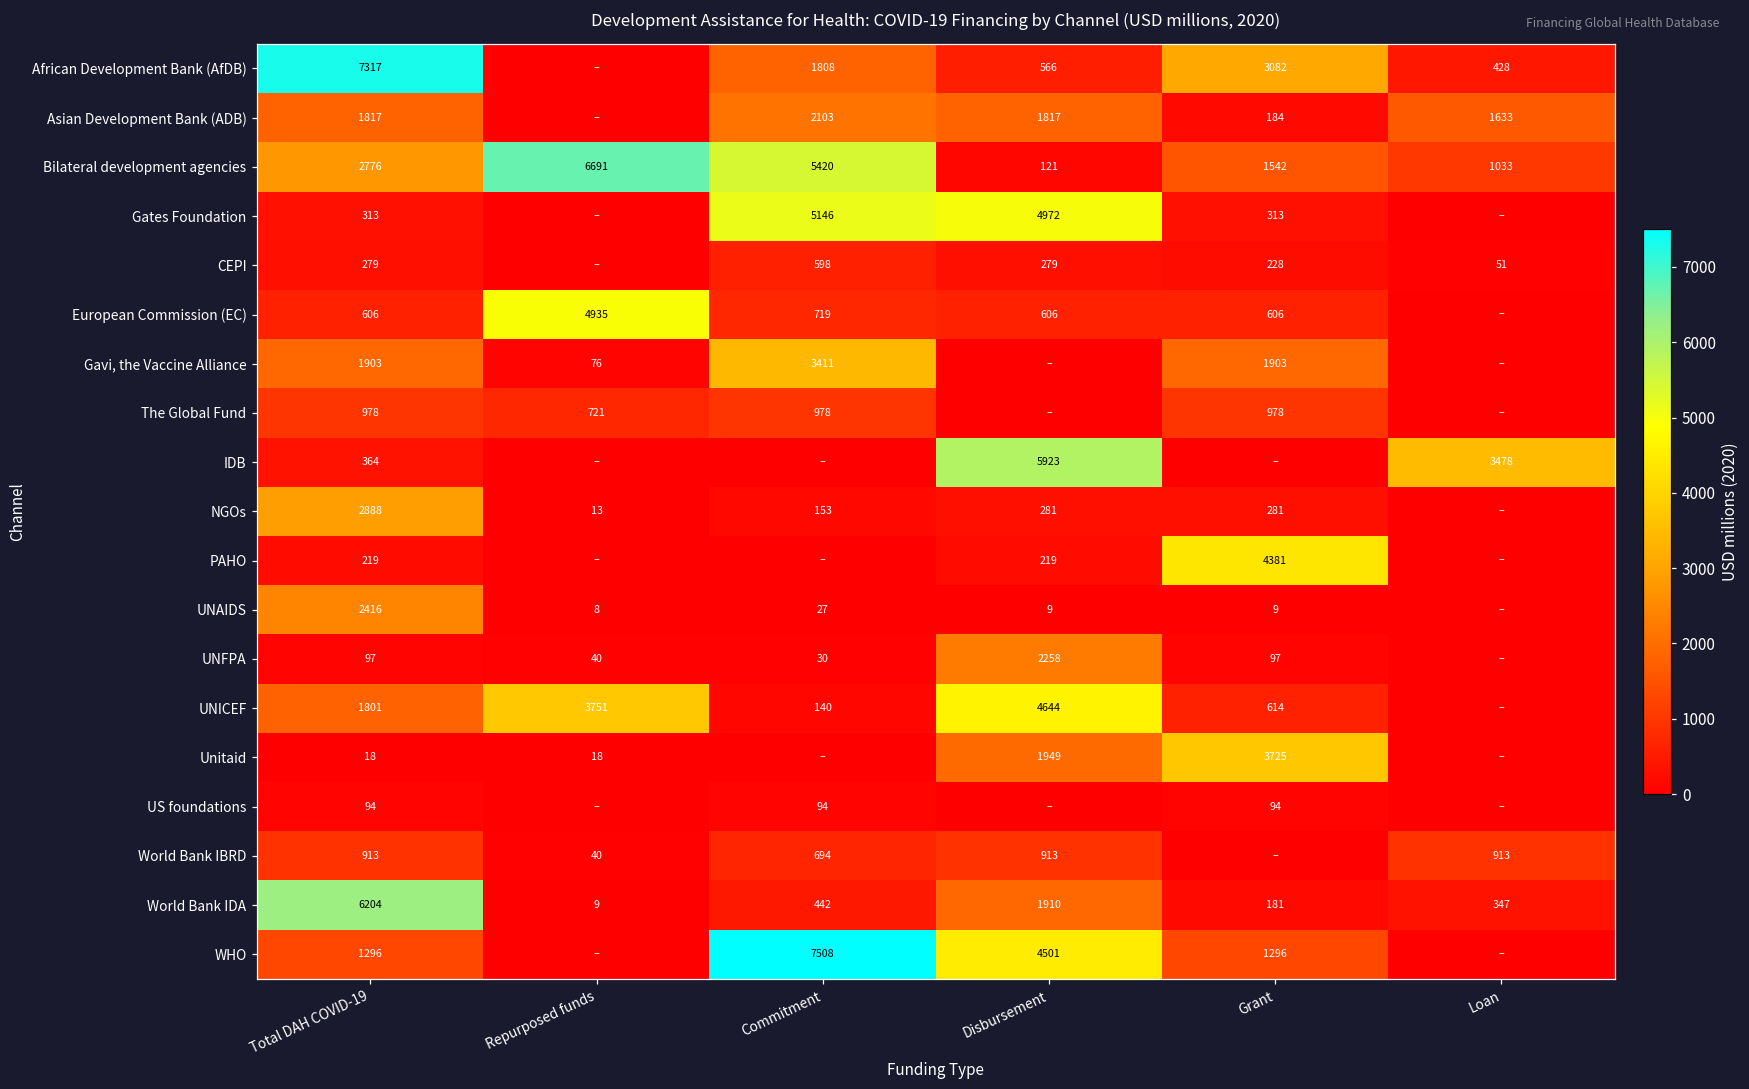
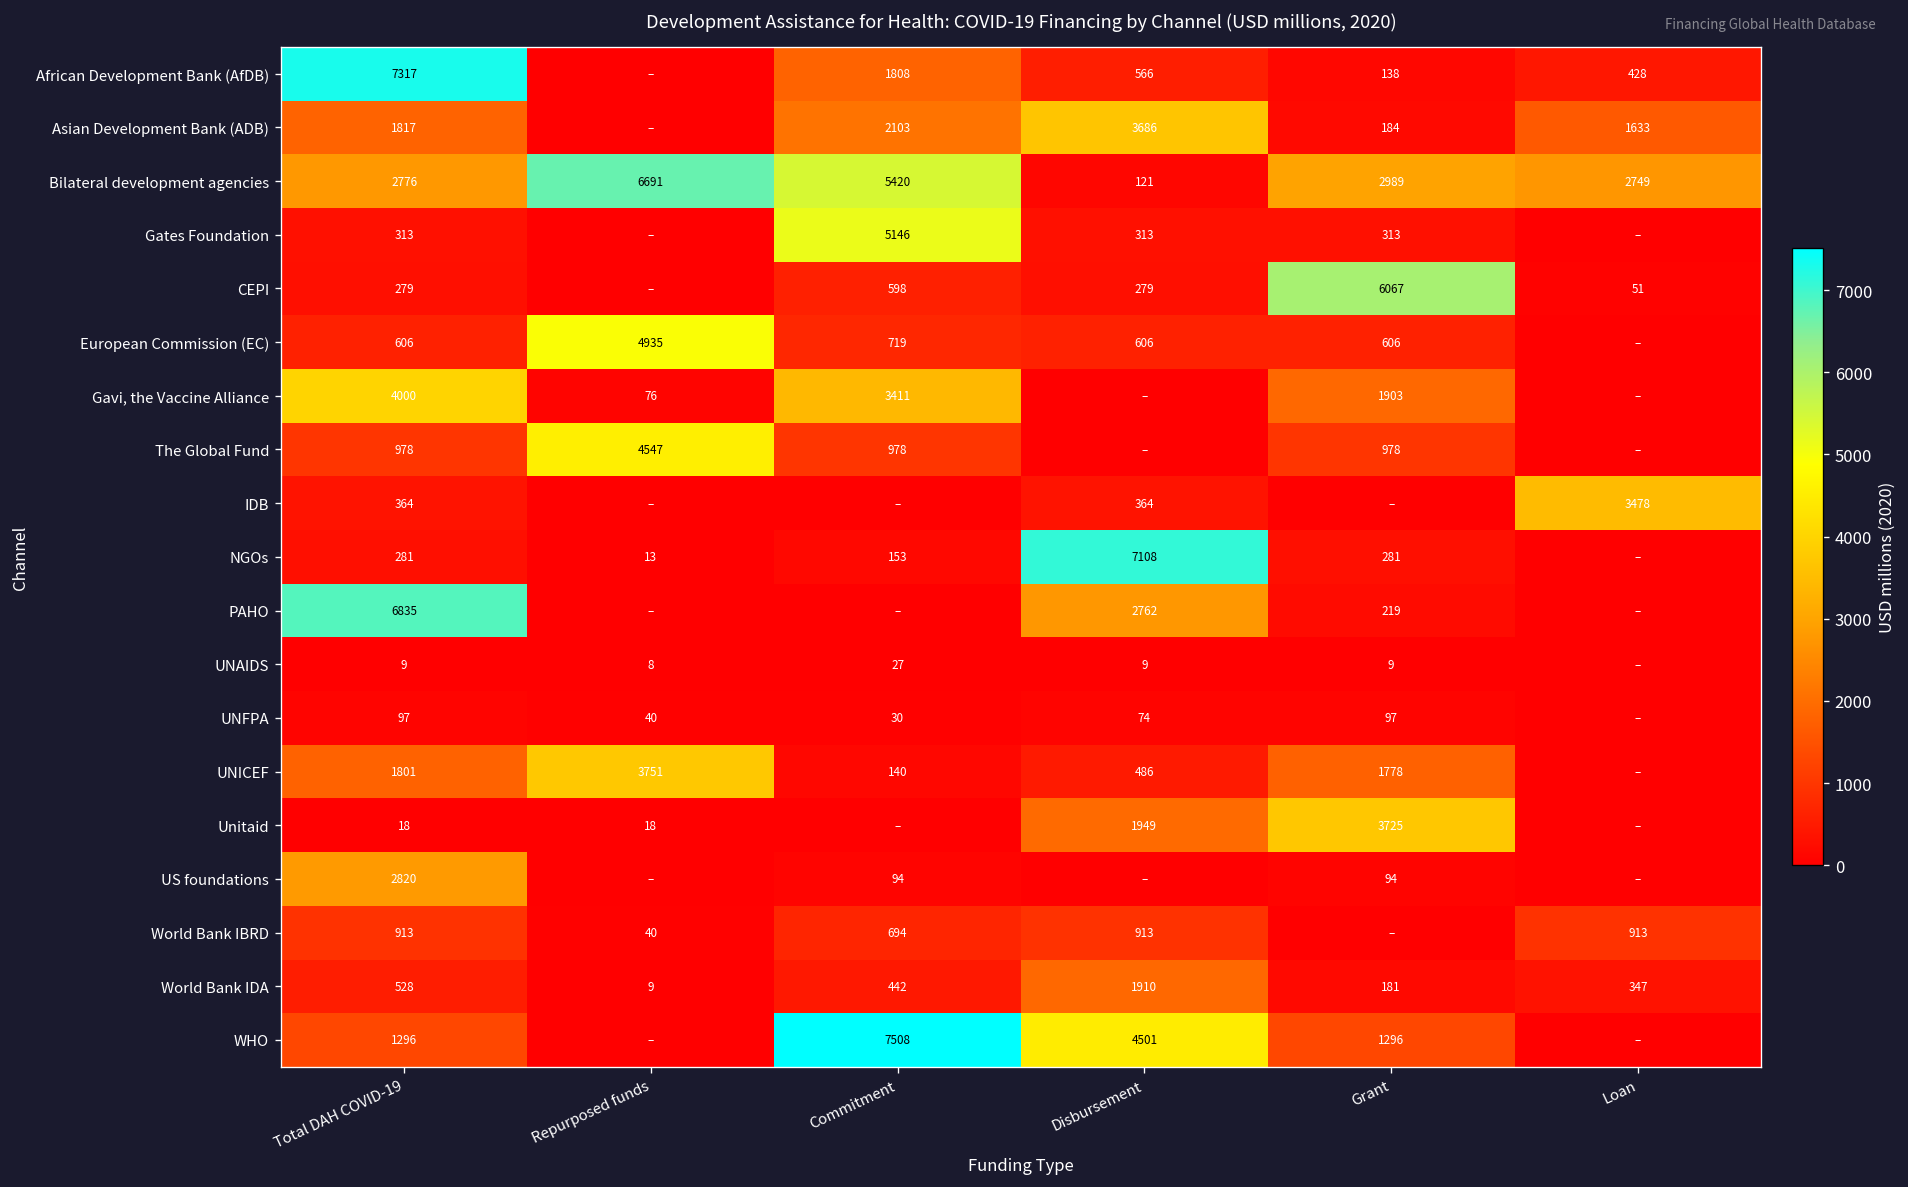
  {
    "African Development Bank (AfDB)": {
      "Total DAH COVID-19": 7317,
      "Commitment": 1808,
      "Disbursement": 566,
-     "Grant": 3082,
+     "Grant": 138,
      "Loan": 428
    },
    "Asian Development Bank (ADB)": {
      "Total DAH COVID-19": 1817,
      "Commitment": 2103,
-     "Disbursement": 1817,
+     "Disbursement": 3686,
      "Grant": 184,
      "Loan": 1633
    },
    "Bilateral development agencies": {
      "Total DAH COVID-19": 2776,
      "Repurposed funds": 6691,
      "Commitment": 5420,
      "Disbursement": 121,
-     "Grant": 1542,
-     "Loan": 1033
+     "Grant": 2989,
+     "Loan": 2749
    },
    "Gates Foundation": {
      "Total DAH COVID-19": 313,
      "Commitment": 5146,
-     "Disbursement": 4972,
+     "Disbursement": 313,
      "Grant": 313
    },
    "CEPI": {
      "Total DAH COVID-19": 279,
      "Commitment": 598,
      "Disbursement": 279,
-     "Grant": 228,
+     "Grant": 6067,
      "Loan": 51
    },
    "European Commission (EC)": {
      "Total DAH COVID-19": 606,
      "Repurposed funds": 4935,
      "Commitment": 719,
      "Disbursement": 606,
      "Grant": 606
    },
    "Gavi, the Vaccine Alliance": {
-     "Total DAH COVID-19": 1903,
+     "Total DAH COVID-19": 4000,
      "Repurposed funds": 76,
      "Commitment": 3411,
      "Grant": 1903
    },
    "The Global Fund": {
      "Total DAH COVID-19": 978,
-     "Repurposed funds": 721,
+     "Repurposed funds": 4547,
      "Commitment": 978,
      "Grant": 978
    },
    "IDB": {
      "Total DAH COVID-19": 364,
-     "Disbursement": 5923,
+     "Disbursement": 364,
      "Loan": 3478
    },
    "NGOs": {
-     "Total DAH COVID-19": 2888,
+     "Total DAH COVID-19": 281,
      "Repurposed funds": 13,
      "Commitment": 153,
-     "Disbursement": 281,
+     "Disbursement": 7108,
      "Grant": 281
    },
    "PAHO": {
-     "Total DAH COVID-19": 219,
-     "Disbursement": 219,
-     "Grant": 4381
+     "Total DAH COVID-19": 6835,
+     "Disbursement": 2762,
+     "Grant": 219
    },
    "UNAIDS": {
-     "Total DAH COVID-19": 2416,
+     "Total DAH COVID-19": 9,
      "Repurposed funds": 8,
      "Commitment": 27,
      "Disbursement": 9,
      "Grant": 9
    },
    "UNFPA": {
      "Total DAH COVID-19": 97,
      "Repurposed funds": 40,
      "Commitment": 30,
-     "Disbursement": 2258,
+     "Disbursement": 74,
      "Grant": 97
    },
    "UNICEF": {
      "Total DAH COVID-19": 1801,
      "Repurposed funds": 3751,
      "Commitment": 140,
-     "Disbursement": 4644,
-     "Grant": 614
+     "Disbursement": 486,
+     "Grant": 1778
    },
    "Unitaid": {
      "Total DAH COVID-19": 18,
      "Repurposed funds": 18,
      "Disbursement": 1949,
      "Grant": 3725
    },
    "US foundations": {
-     "Total DAH COVID-19": 94,
+     "Total DAH COVID-19": 2820,
      "Commitment": 94,
      "Grant": 94
    },
    "World Bank IBRD": {
      "Total DAH COVID-19": 913,
      "Repurposed funds": 40,
      "Commitment": 694,
      "Disbursement": 913,
      "Loan": 913
    },
    "World Bank IDA": {
-     "Total DAH COVID-19": 6204,
+     "Total DAH COVID-19": 528,
      "Repurposed funds": 9,
      "Commitment": 442,
      "Disbursement": 1910,
      "Grant": 181,
      "Loan": 347
    },
    "WHO": {
      "Total DAH COVID-19": 1296,
      "Commitment": 7508,
      "Disbursement": 4501,
      "Grant": 1296
    }
  }
